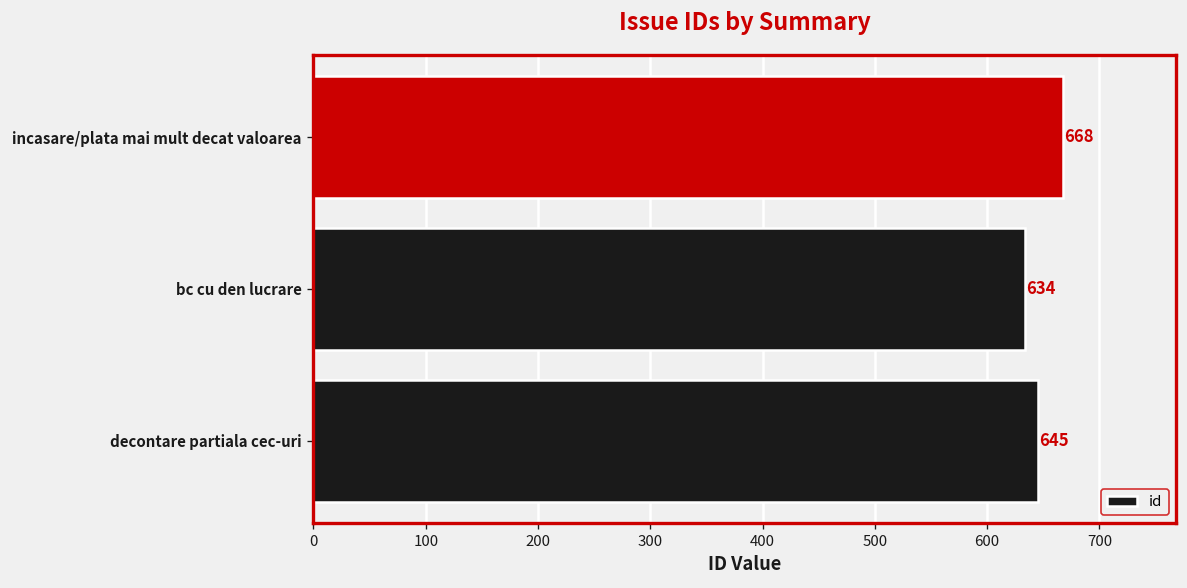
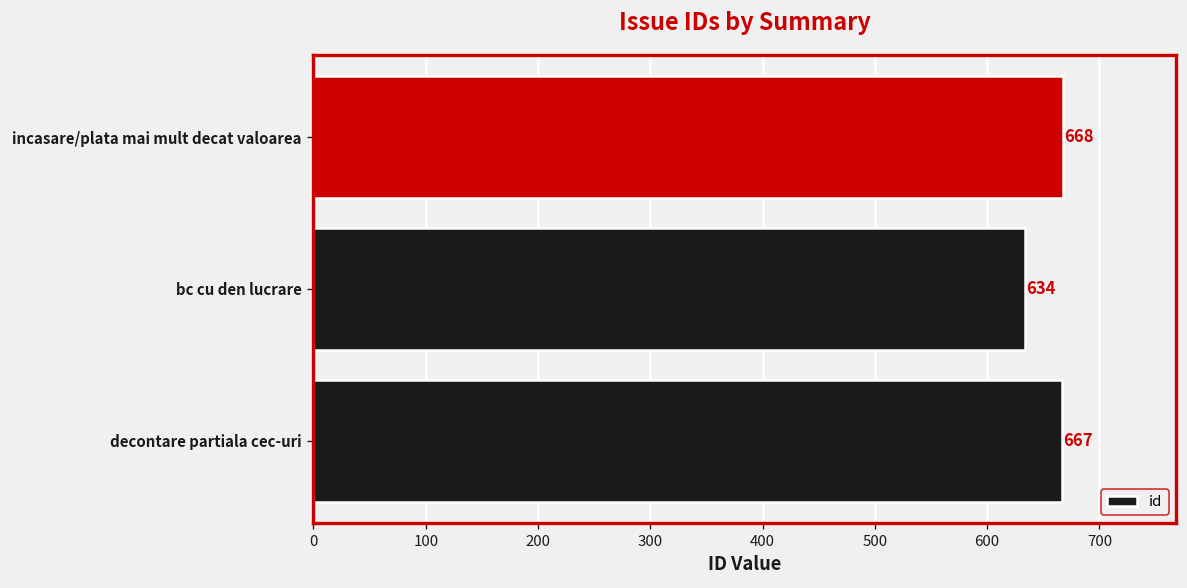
  {
    "incasare/plata mai mult decat valoarea": 668,
    "bc cu den lucrare": 634,
-   "decontare partiala cec-uri": 645
+   "decontare partiala cec-uri": 667
  }
